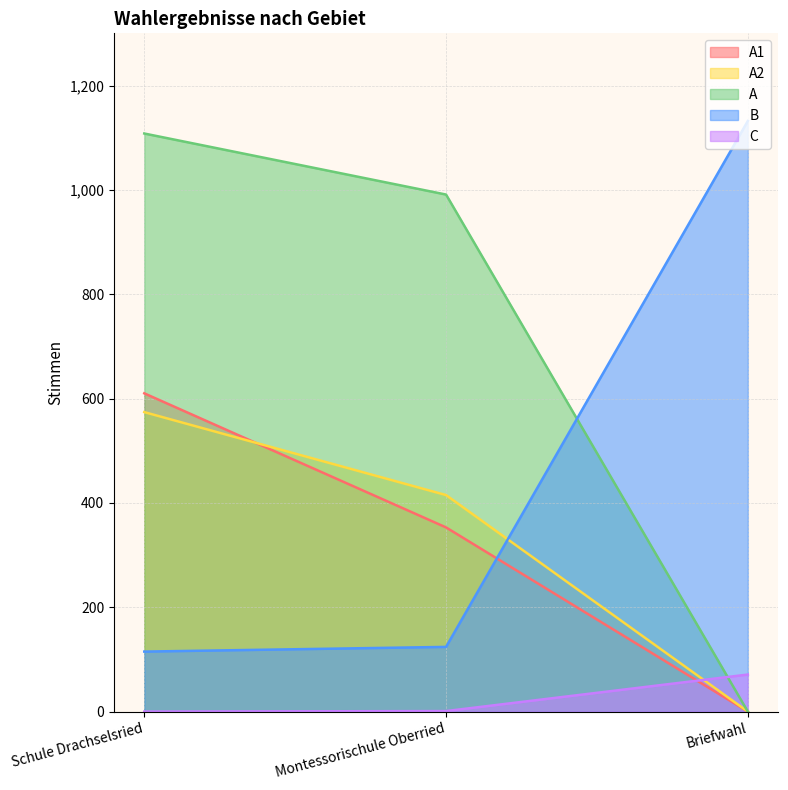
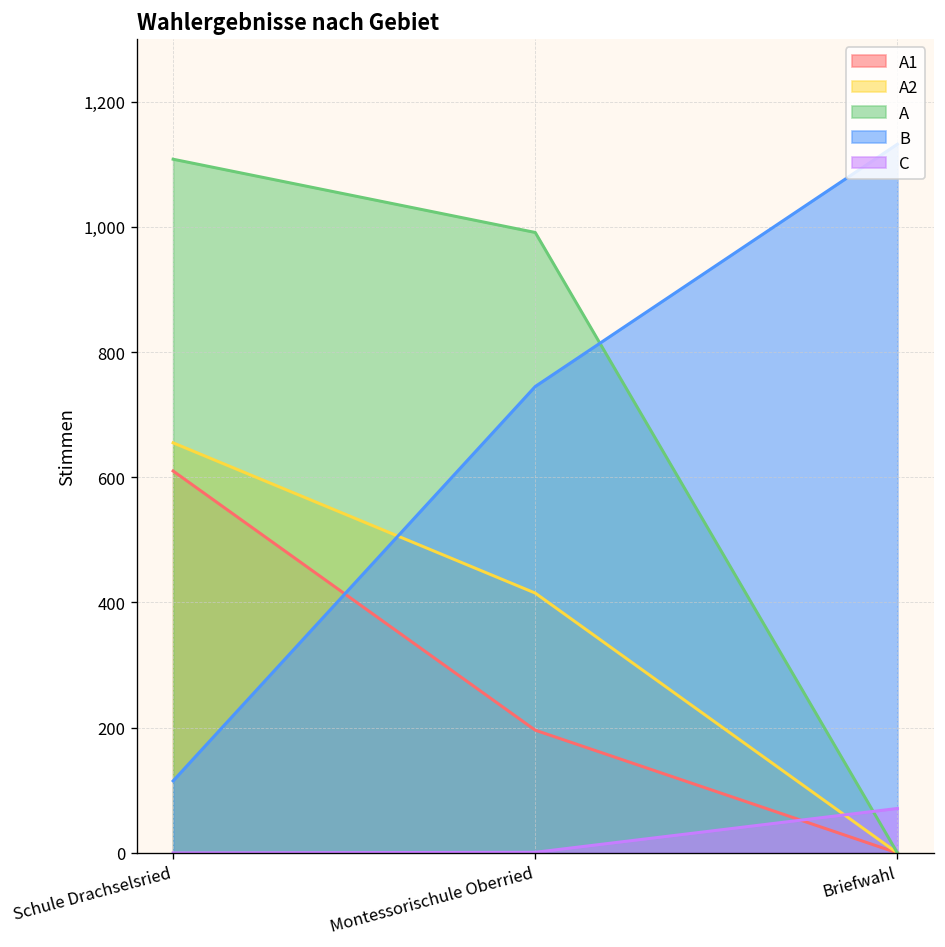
  {
    "A1": {
      "Schule Drachselsried": "610",
-     "Montessorischule Oberried": "350"
+     "Montessorischule Oberried": "200"
    },
    "A2": {
-     "Schule Drachselsried": "570",
+     "Schule Drachselsried": "660",
      "Montessorischule Oberried": "420"
    },
    "A": {
      "Schule Drachselsried": "1,110",
      "Montessorischule Oberried": "990"
    },
    "B": {
      "Schule Drachselsried": "120",
-     "Montessorischule Oberried": "120"
+     "Montessorischule Oberried": "750"
    },
    "C": {
      "Schule Drachselsried": "0",
      "Montessorischule Oberried": "0",
      "Briefwahl": "70"
    }
  }
